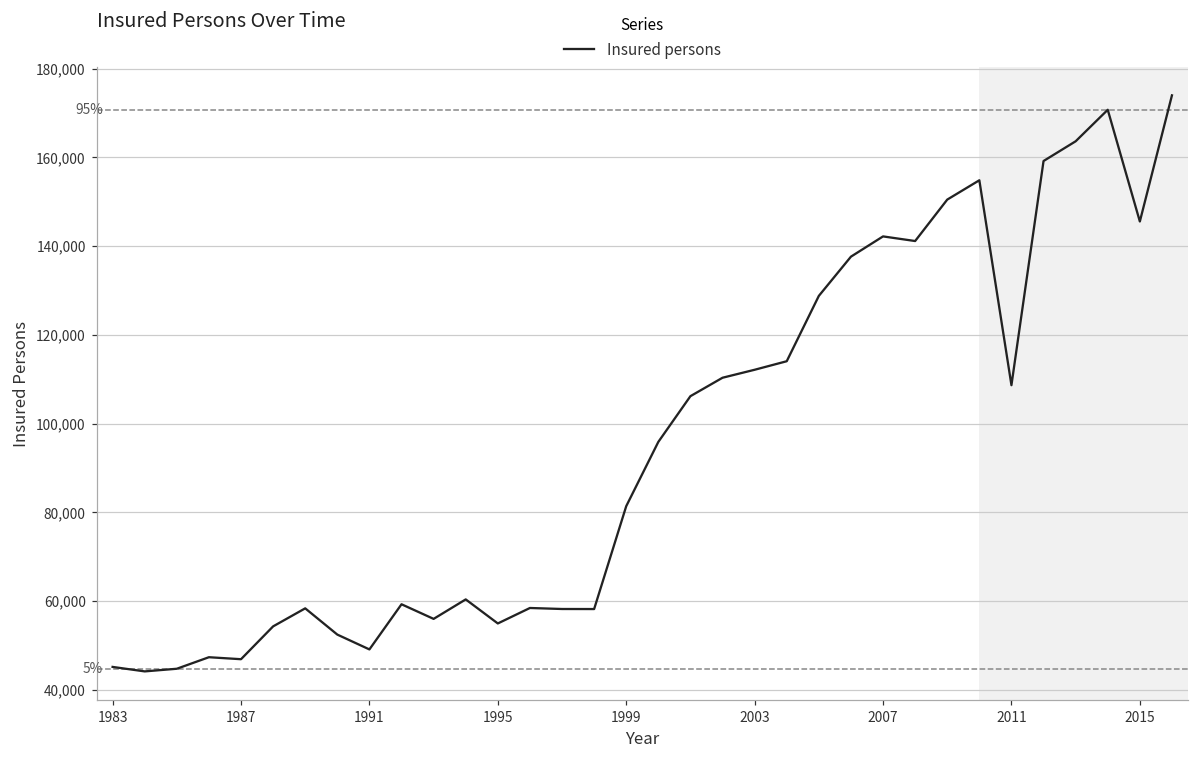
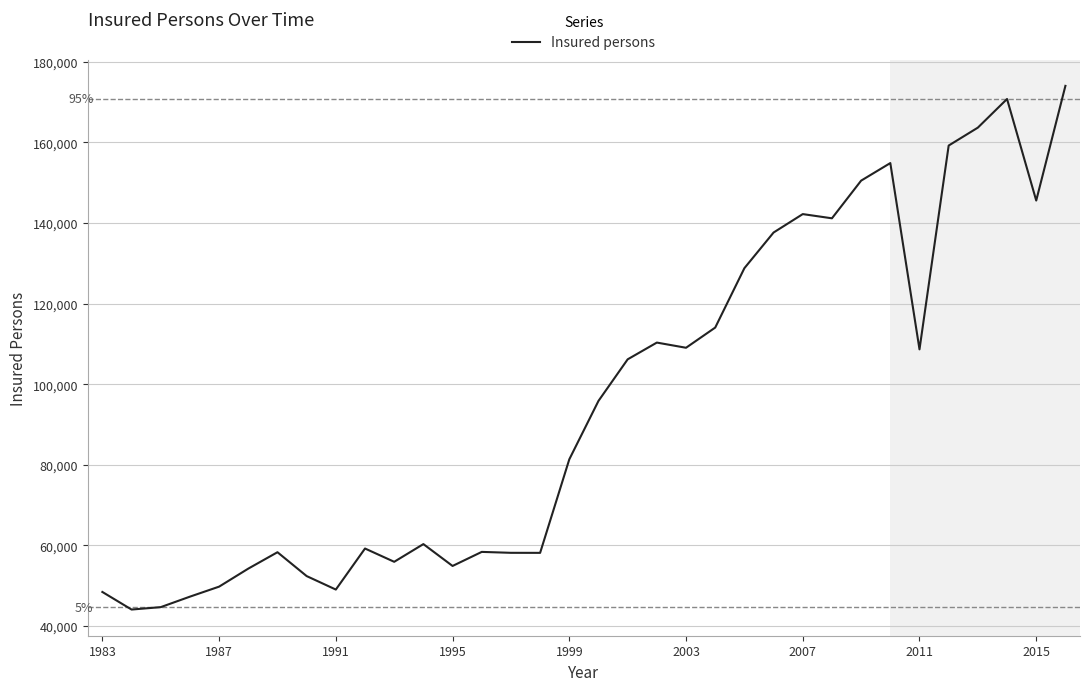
  {
-   "1983": "45,000",
-   "1987": "47,000",
+   "1983": "48,000",
+   "1987": "50,000",
    "1991": "49,000",
    "1995": "55,000",
    "1999": "81,000",
-   "2003": "112,000",
+   "2003": "109,000",
    "2007": "142,000",
    "2011": "109,000",
    "2015": "146,000"
  }
